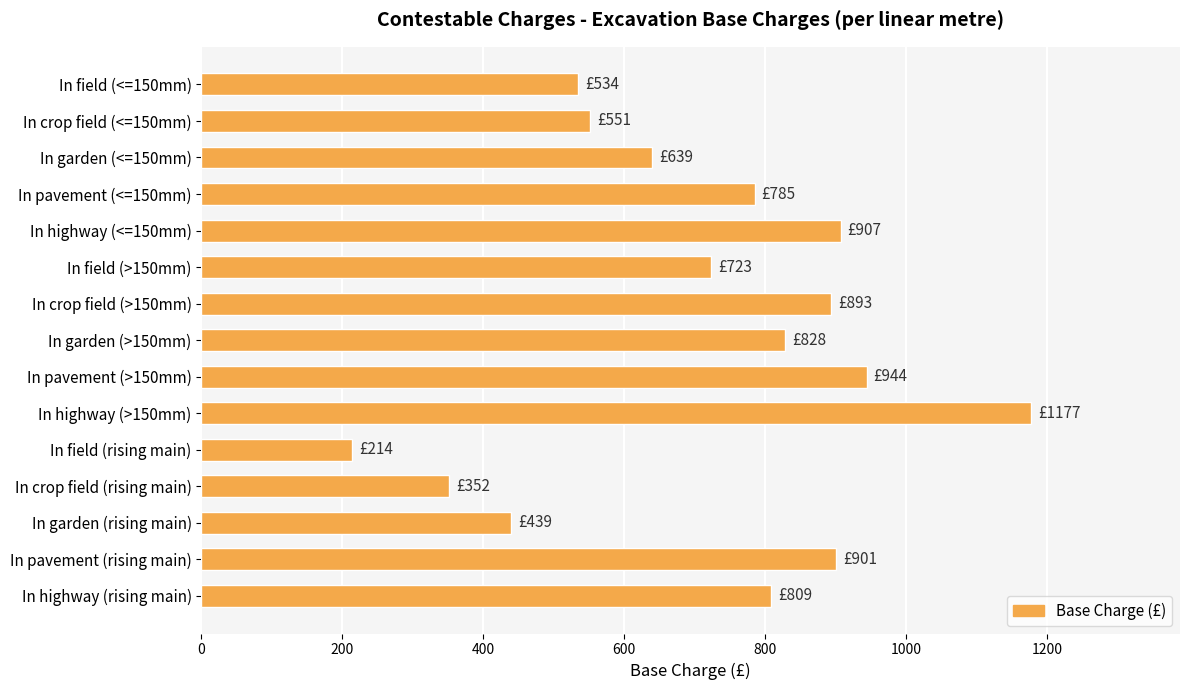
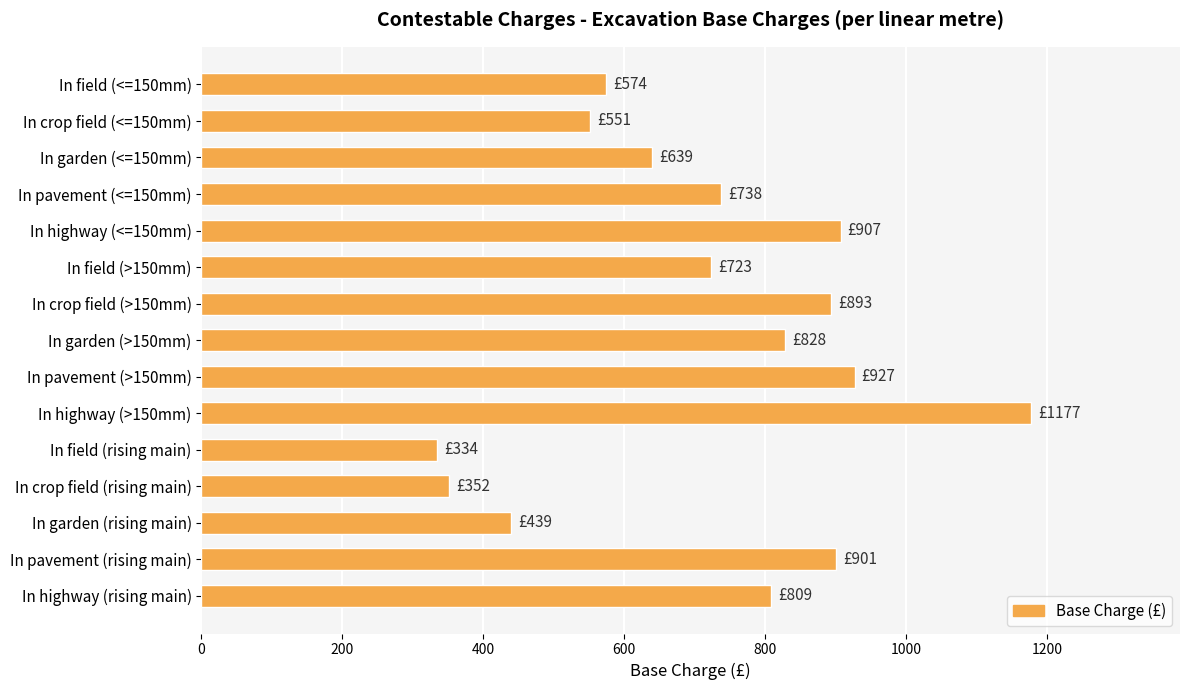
  {
-   "In field (<=150mm)": "£534",
+   "In field (<=150mm)": "£574",
    "In crop field (<=150mm)": "£551",
    "In garden (<=150mm)": "£639",
-   "In pavement (<=150mm)": "£785",
+   "In pavement (<=150mm)": "£738",
    "In highway (<=150mm)": "£907",
    "In field (>150mm)": "£723",
    "In crop field (>150mm)": "£893",
    "In garden (>150mm)": "£828",
-   "In pavement (>150mm)": "£944",
+   "In pavement (>150mm)": "£927",
    "In highway (>150mm)": "£1177",
-   "In field (rising main)": "£214",
+   "In field (rising main)": "£334",
    "In crop field (rising main)": "£352",
    "In garden (rising main)": "£439",
    "In pavement (rising main)": "£901",
    "In highway (rising main)": "£809"
  }
